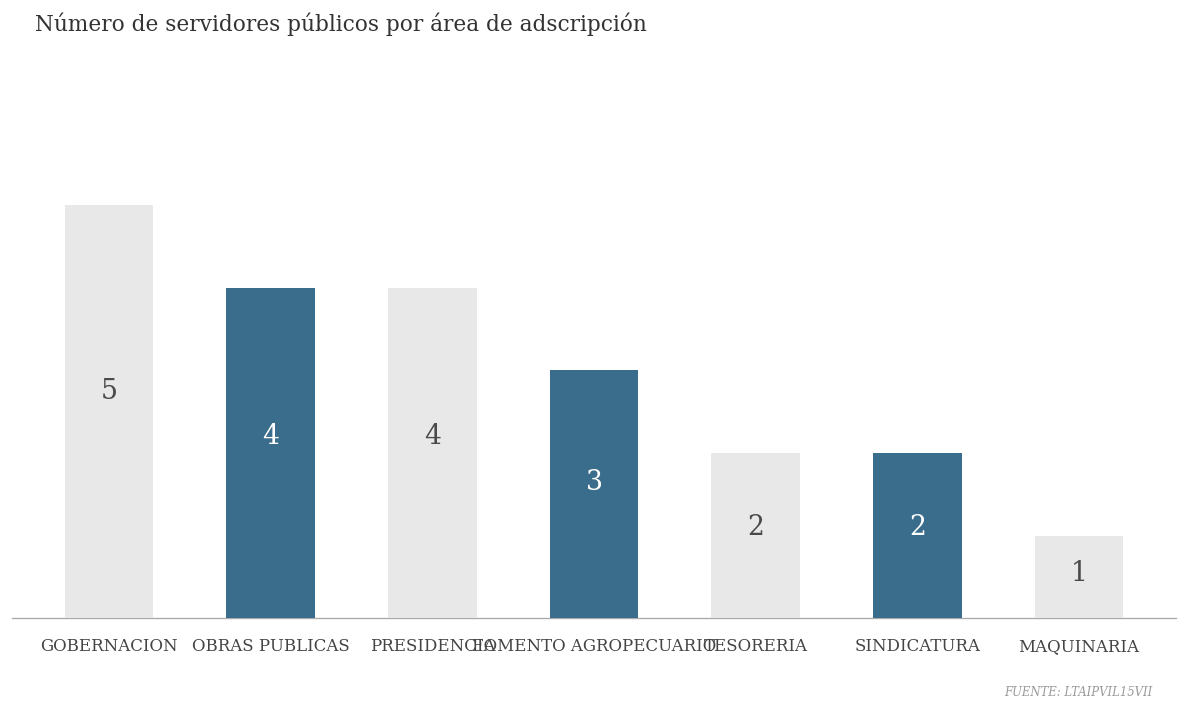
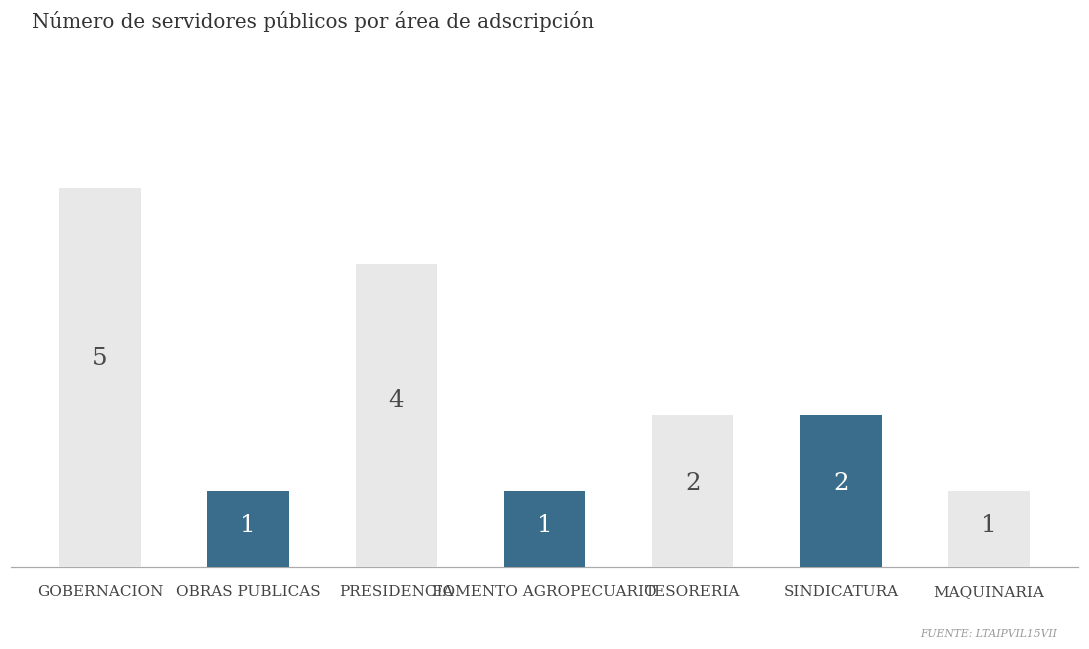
  {
    "GOBERNACION": 5,
-   "OBRAS PUBLICAS": 4,
-   "FOMENTO AGROPECUARIO": 3,
+   "OBRAS PUBLICAS": 1,
+   "FOMENTO AGROPECUARIO": 1,
    "TESORERIA": 2,
    "SINDICATURA": 2,
    "MAQUINARIA": 1
  }
